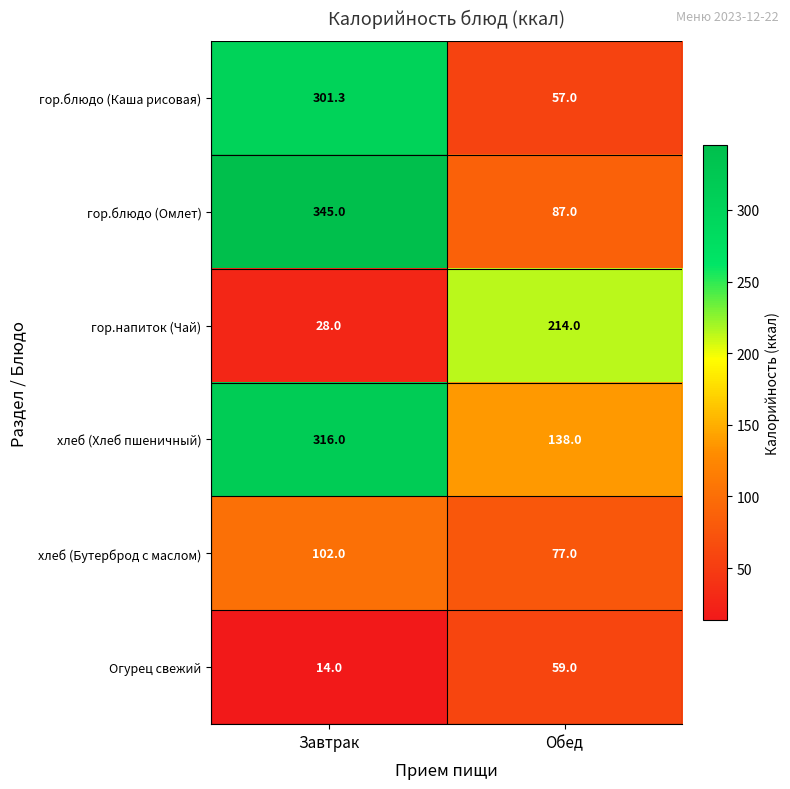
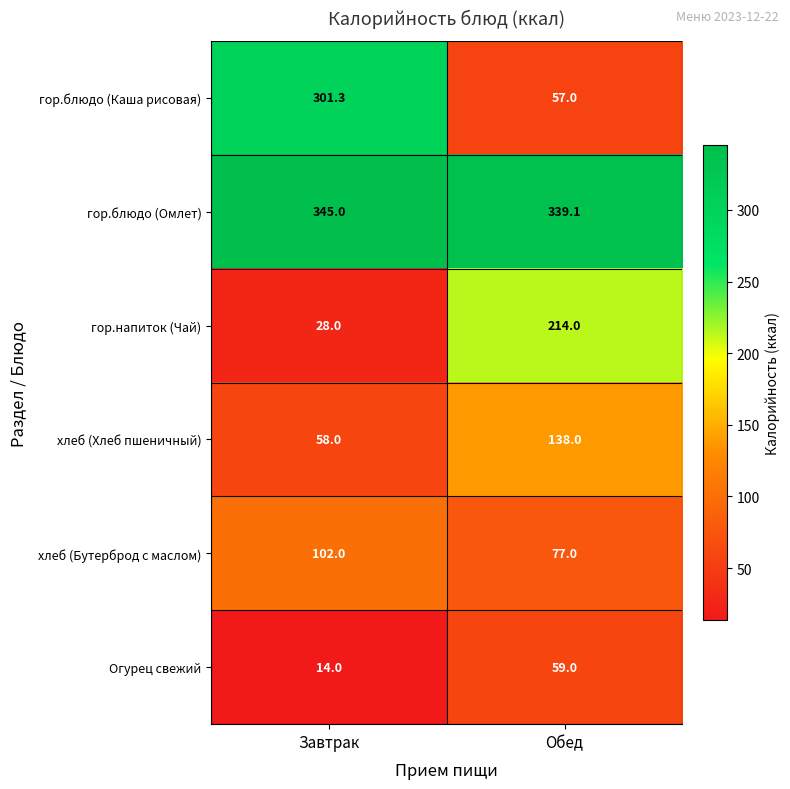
  {
    "гор.блюдо (Каша рисовая)": {
      "Завтрак": 301.3,
      "Обед": 57.0
    },
    "гор.блюдо (Омлет)": {
      "Завтрак": 345.0,
-     "Обед": 87.0
+     "Обед": 339.1
    },
    "гор.напиток (Чай)": {
      "Завтрак": 28.0,
      "Обед": 214.0
    },
    "хлеб (Хлеб пшеничный)": {
-     "Завтрак": 316.0,
+     "Завтрак": 58.0,
      "Обед": 138.0
    },
    "хлеб (Бутерброд с маслом)": {
      "Завтрак": 102.0,
      "Обед": 77.0
    },
    "Огурец свежий": {
      "Завтрак": 14.0,
      "Обед": 59.0
    }
  }
